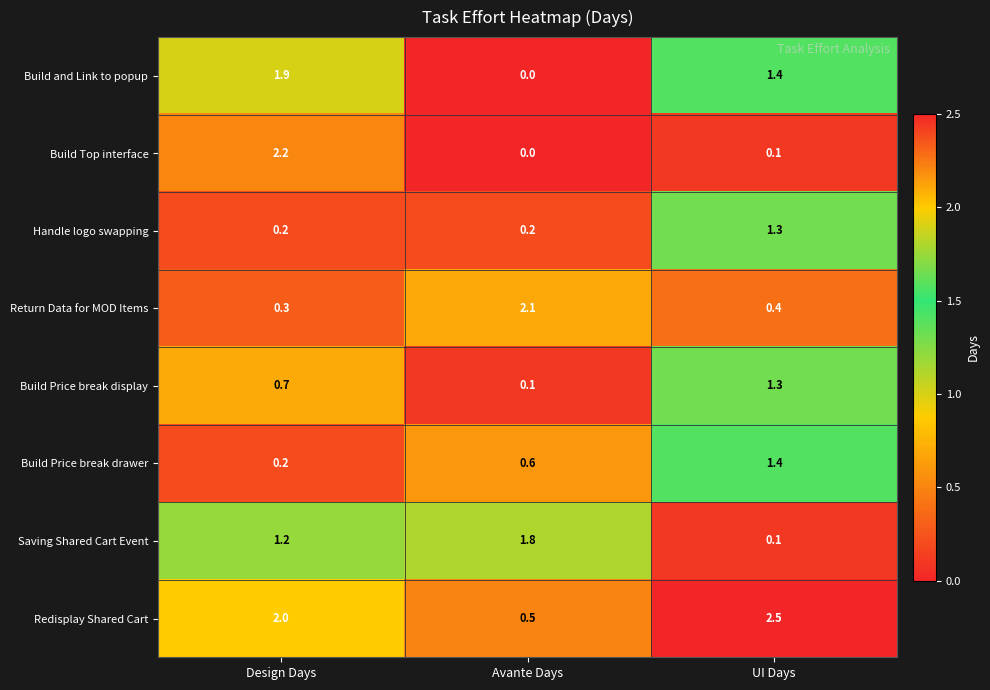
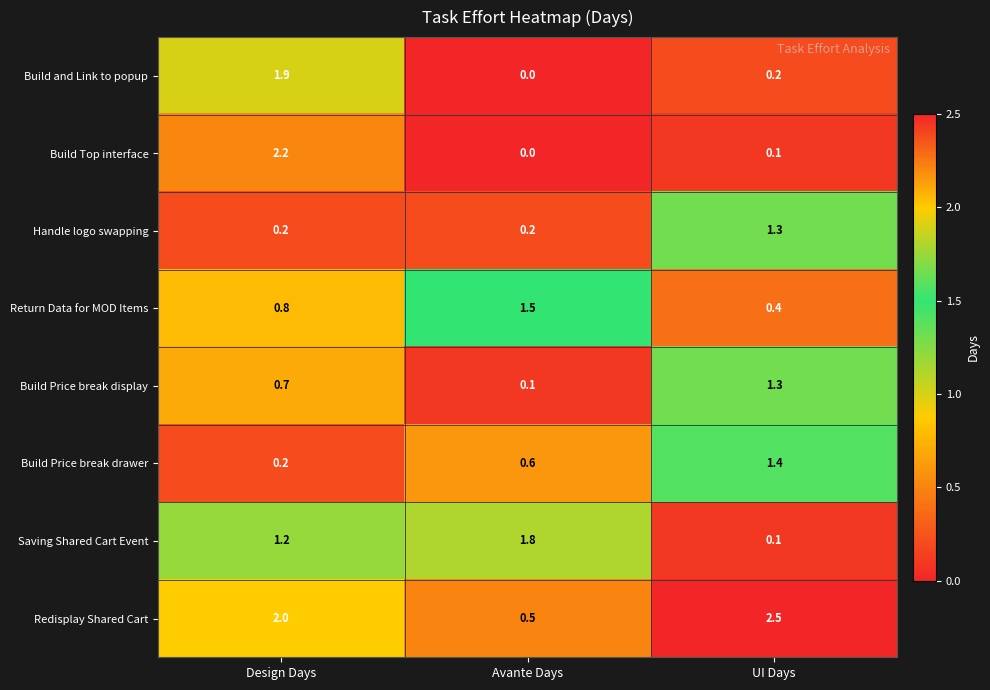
  {
    "Build and Link to popup": {
      "Design Days": 1.9,
      "Avante Days": 0.0,
-     "UI Days": 1.4
+     "UI Days": 0.2
    },
    "Build Top interface": {
      "Design Days": 2.2,
      "Avante Days": 0.0,
      "UI Days": 0.1
    },
    "Handle logo swapping": {
      "Design Days": 0.2,
      "Avante Days": 0.2,
      "UI Days": 1.3
    },
    "Return Data for MOD Items": {
-     "Design Days": 0.3,
-     "Avante Days": 2.1,
+     "Design Days": 0.8,
+     "Avante Days": 1.5,
      "UI Days": 0.4
    },
    "Build Price break display": {
      "Design Days": 0.7,
      "Avante Days": 0.1,
      "UI Days": 1.3
    },
    "Build Price break drawer": {
      "Design Days": 0.2,
      "Avante Days": 0.6,
      "UI Days": 1.4
    },
    "Saving Shared Cart Event": {
      "Design Days": 1.2,
      "Avante Days": 1.8,
      "UI Days": 0.1
    },
    "Redisplay Shared Cart": {
      "Design Days": 2.0,
      "Avante Days": 0.5,
      "UI Days": 2.5
    }
  }
